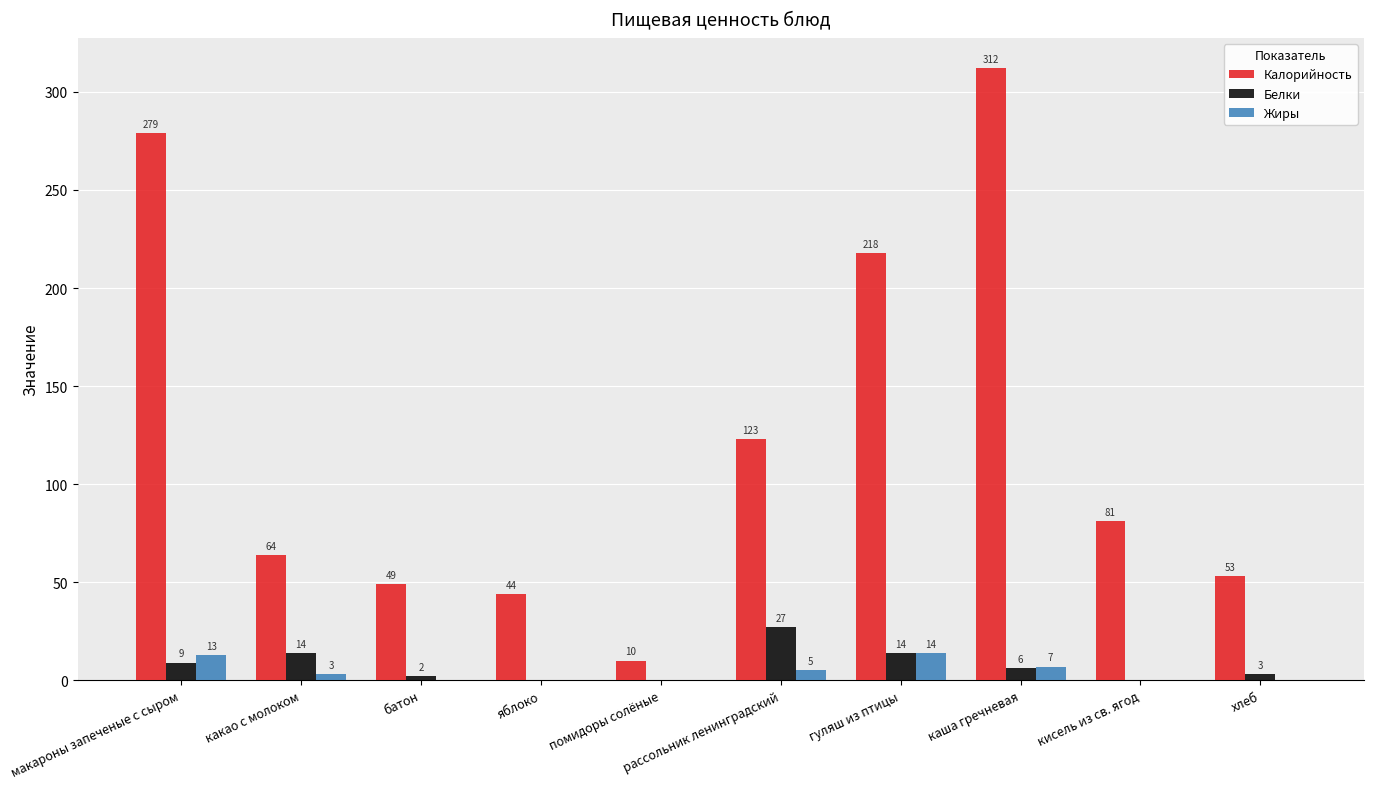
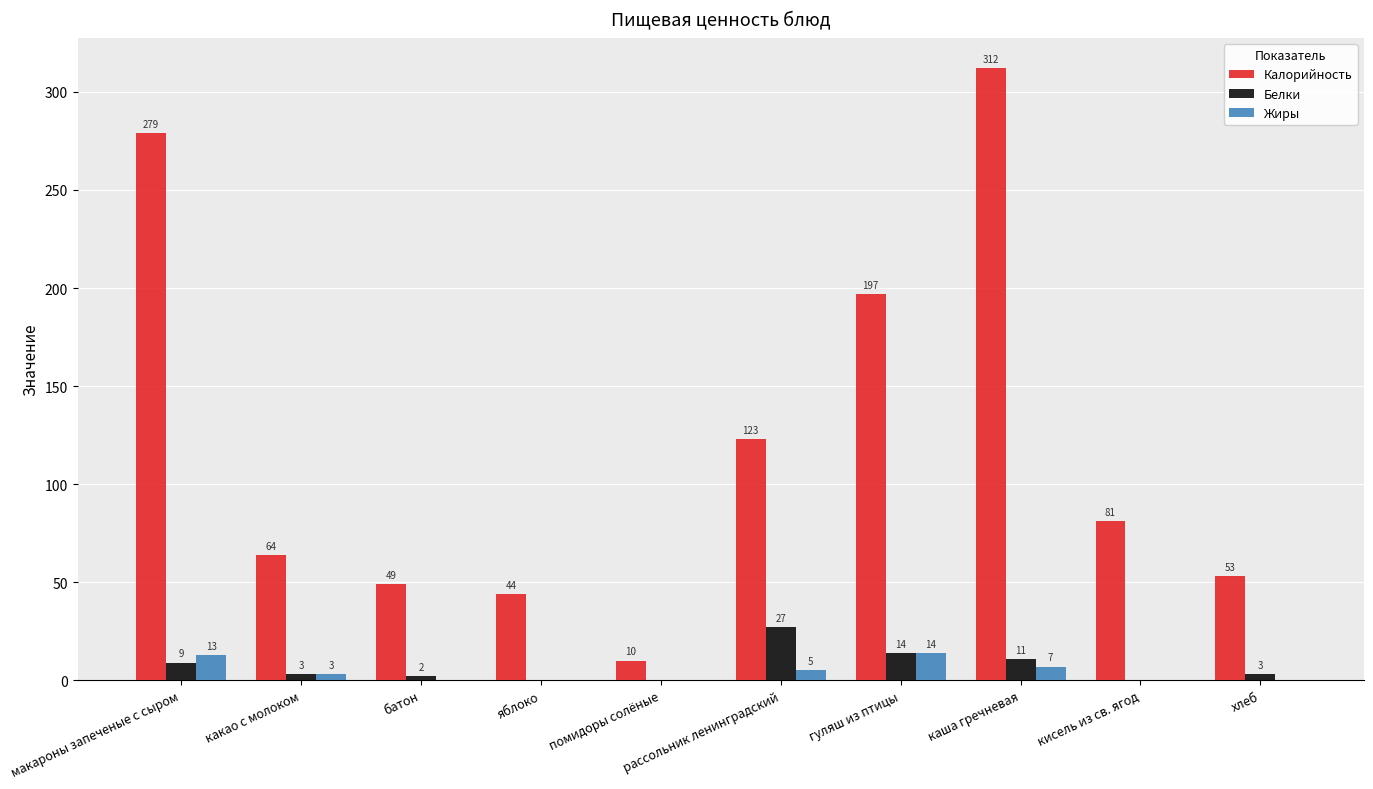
  {
    "Калорийность": {
      "макароны запеченые с сыром": 279,
      "какао с молоком": 64,
      "батон": 49,
      "яблоко": 44,
      "помидоры солёные": 10,
      "рассольник ленинградский": 123,
-     "гуляш из птицы": 218,
+     "гуляш из птицы": 197,
      "каша гречневая": 312,
      "кисель из св. ягод": 81,
      "хлеб": 53
    },
    "Белки": {
      "макароны запеченые с сыром": 9,
-     "какао с молоком": 14,
+     "какао с молоком": 3,
      "батон": 2,
      "рассольник ленинградский": 27,
      "гуляш из птицы": 14,
-     "каша гречневая": 6,
+     "каша гречневая": 11,
      "хлеб": 3
    },
    "Жиры": {
      "макароны запеченые с сыром": 13,
      "какао с молоком": 3,
      "рассольник ленинградский": 5,
      "гуляш из птицы": 14,
      "каша гречневая": 7
    }
  }
